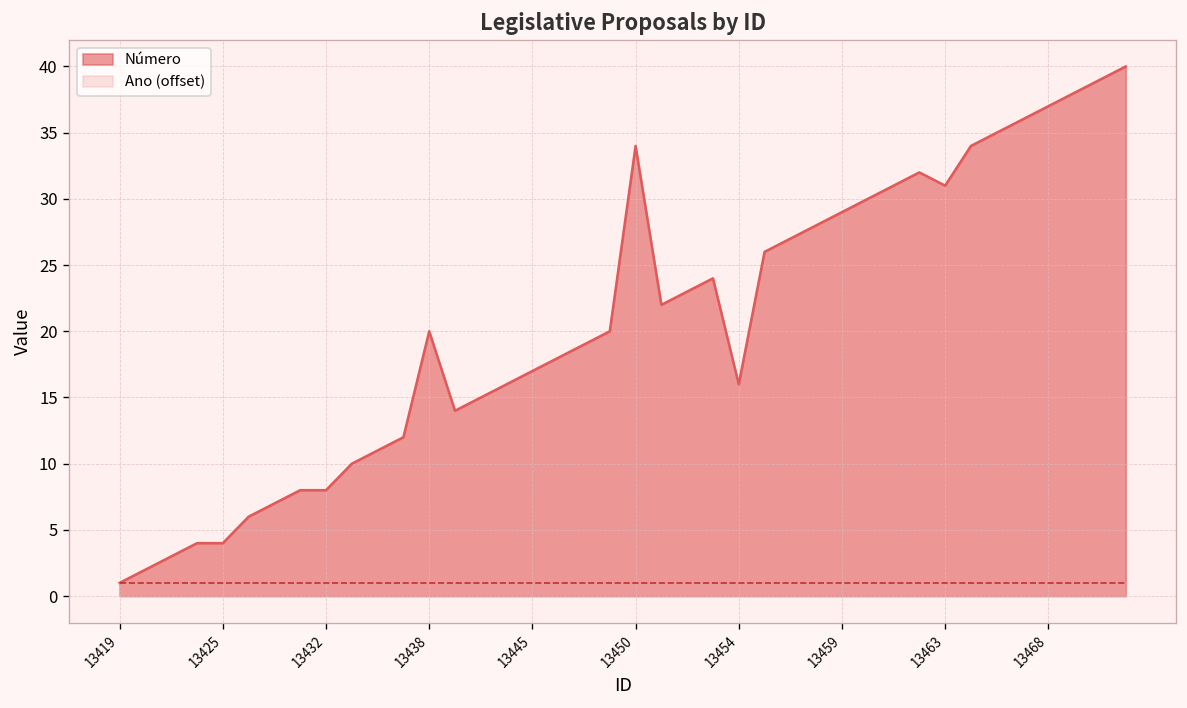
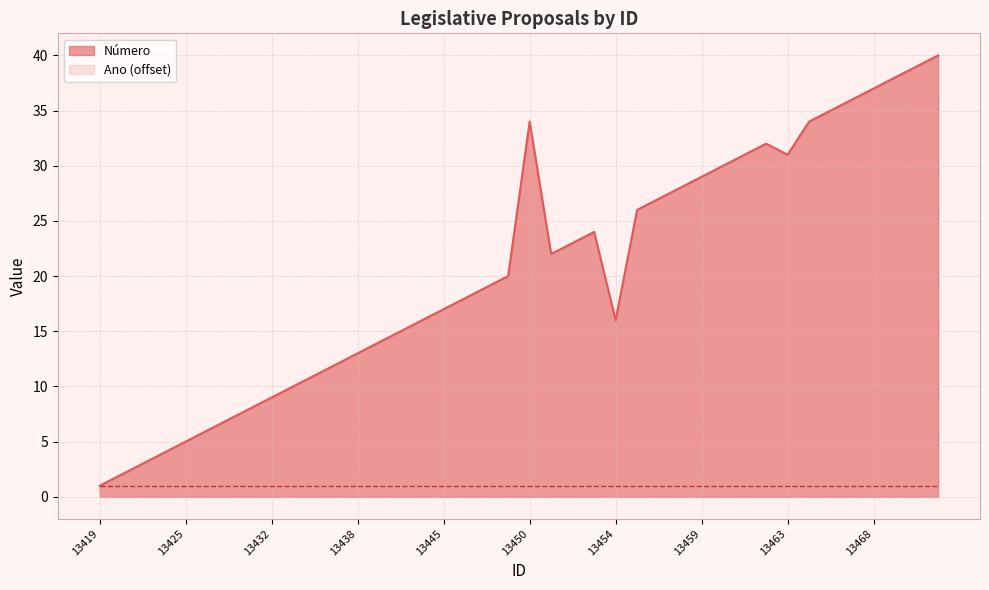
  {
    "Número": {
-     "13425": 4,
-     "13432": 8,
-     "13438": 20,
+     "13425": 5,
+     "13432": 9,
+     "13438": 13,
      "13445": 17,
      "13450": 34,
      "13454": 16,
      "13459": 29,
      "13463": 31,
      "13468": 37
    },
    "Ano (offset)": {
      "13425": 1,
      "13432": 1,
      "13438": 1,
      "13445": 1,
      "13450": 1,
      "13454": 1,
      "13459": 1,
      "13463": 1,
      "13468": 1
    }
  }
